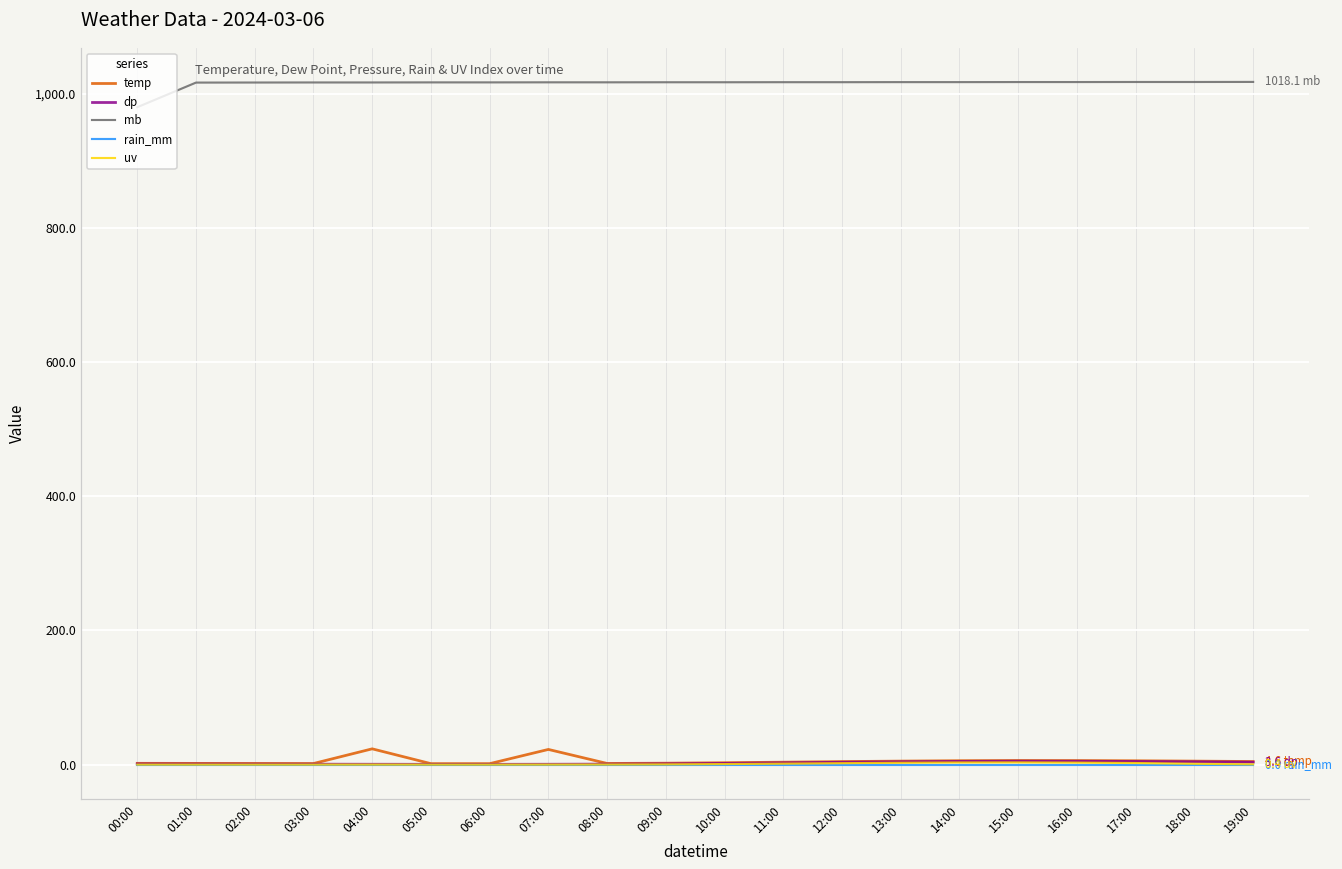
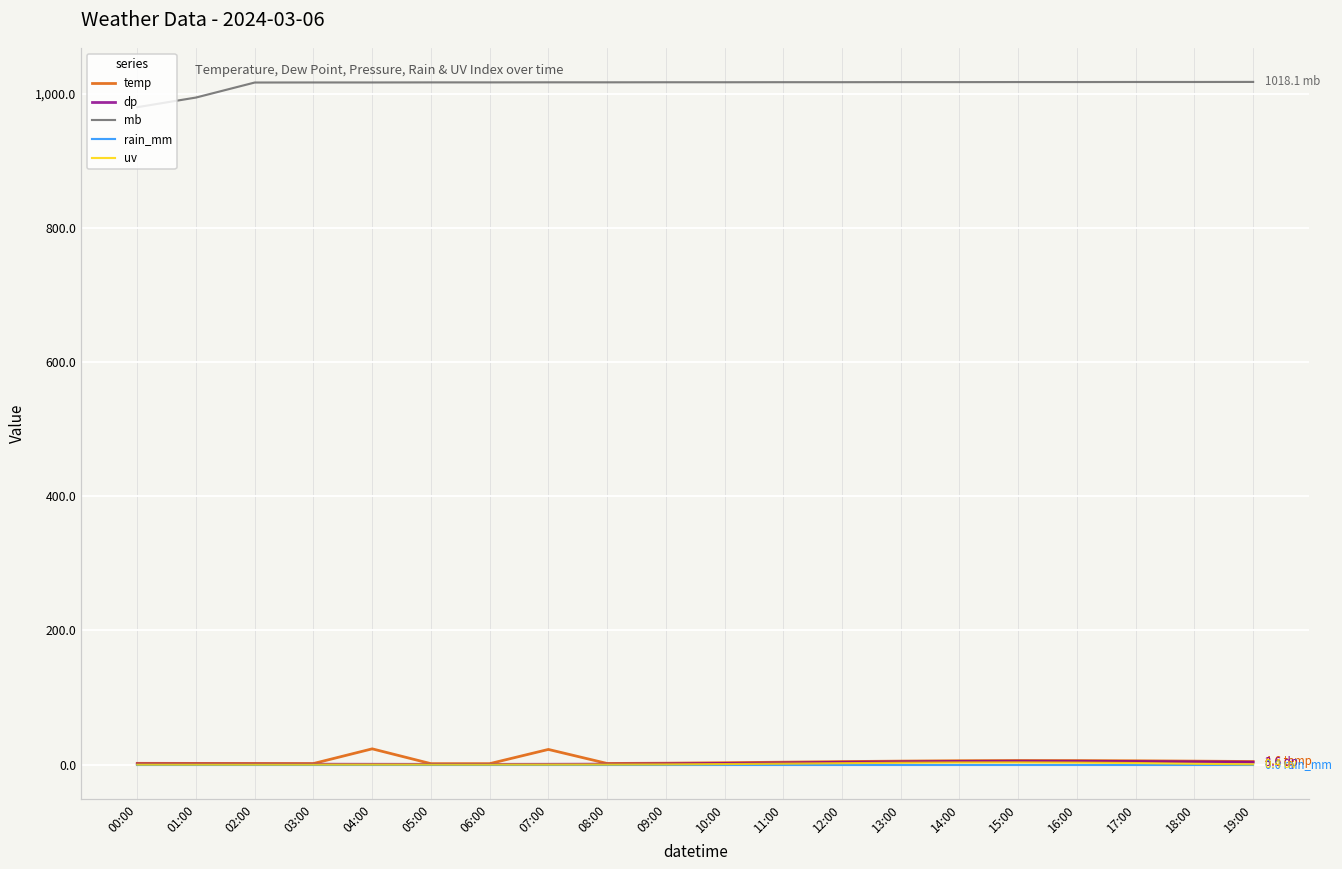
  {
    "temp": {
      "04:00": "20",
      "07:00": "20"
    },
    "mb": {
-     "01:00": "1,020",
+     "01:00": "990",
      "02:00": "1,020",
      "03:00": "1,020",
      "04:00": "1,020",
      "05:00": "1,020",
      "06:00": "1,020",
      "07:00": "1,020",
      "08:00": "1,020",
      "09:00": "1,020",
      "10:00": "1,020",
      "11:00": "1,020",
      "12:00": "1,020",
      "13:00": "1,020",
      "14:00": "1,020",
      "15:00": "1,020",
      "16:00": "1,020",
      "17:00": "1,020",
      "18:00": "1,020"
    }
  }
